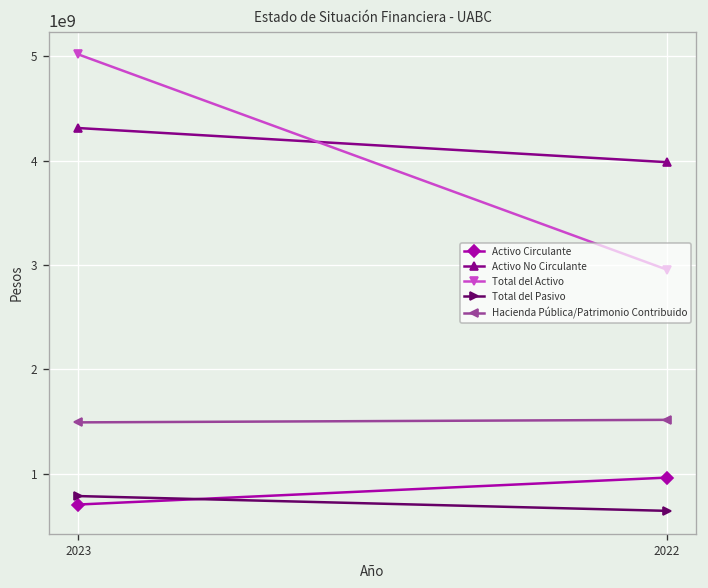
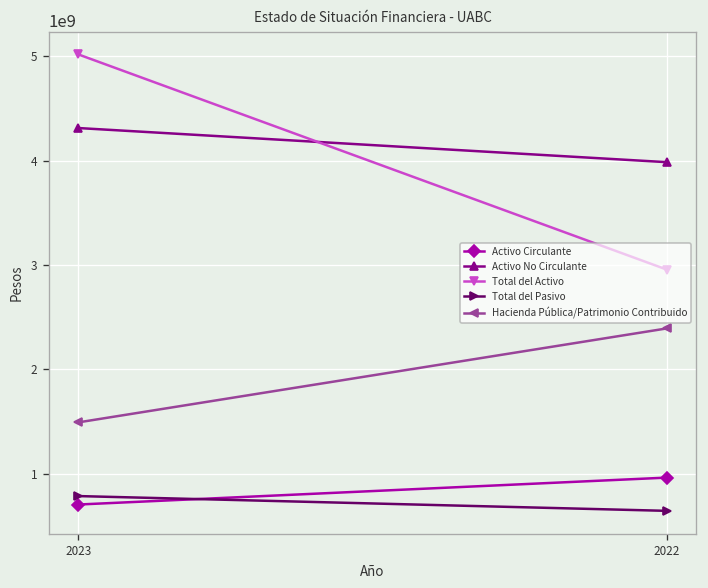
  {
    "Total del Activo": {
      "2023": 5000000000
    },
    "Hacienda Pública/Patrimonio Contribuido": {
      "2023": 1500000000,
-     "2022": 1500000000
+     "2022": 2400000000
    }
  }
